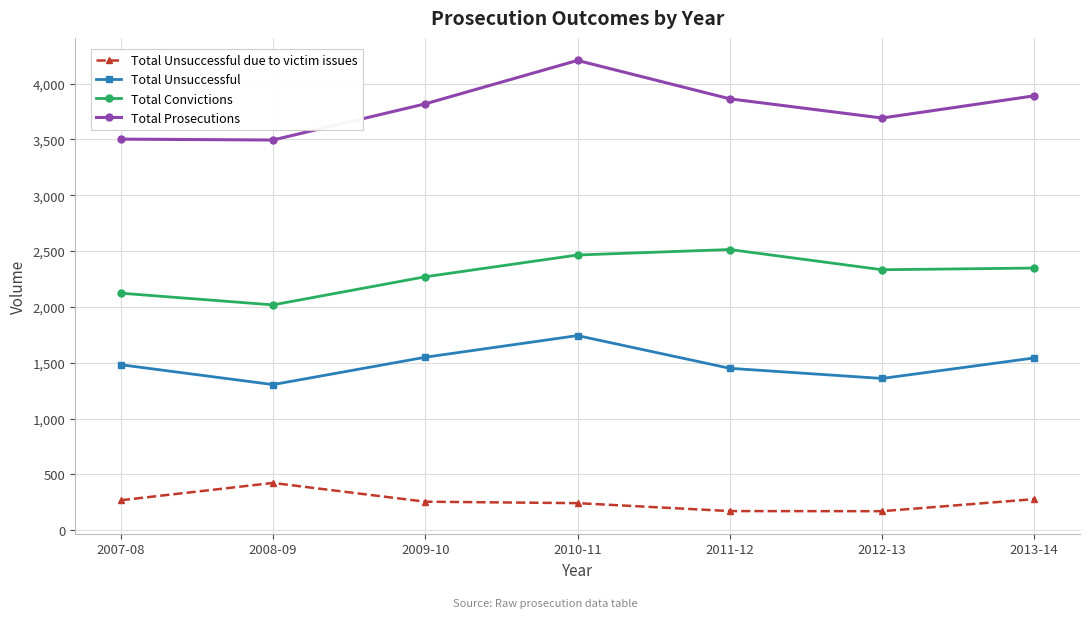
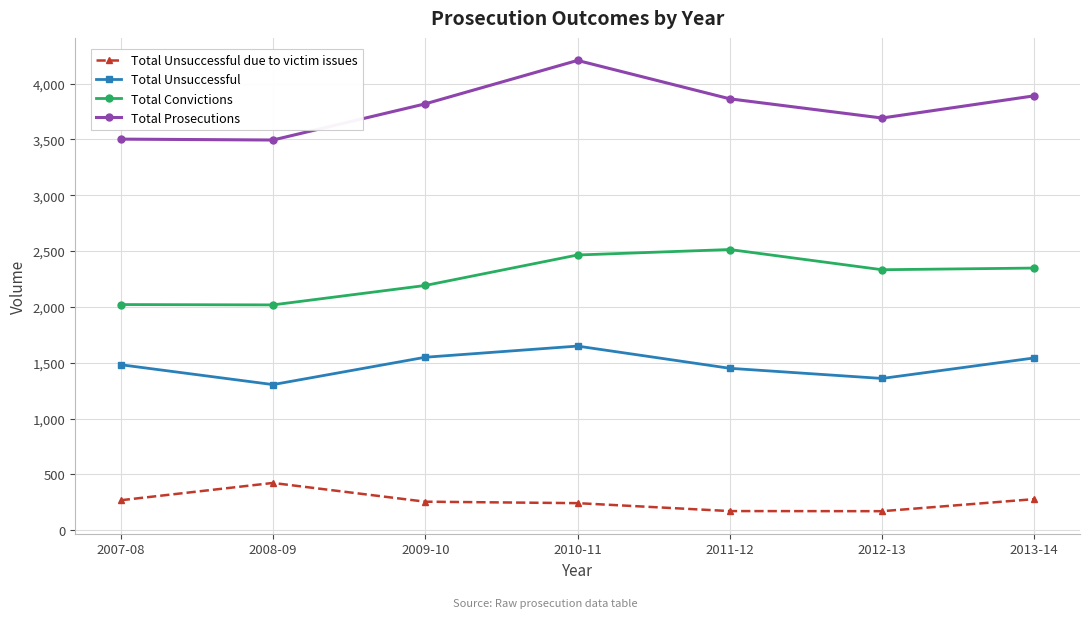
  {
    "Total Unsuccessful due to victim issues": {
      "2007-08": "270",
      "2008-09": "420",
      "2009-10": "260",
      "2010-11": "240",
      "2011-12": "170",
      "2012-13": "170",
      "2013-14": "280"
    },
    "Total Unsuccessful": {
      "2007-08": "1,480",
      "2008-09": "1,300",
      "2009-10": "1,550",
-     "2010-11": "1,740",
+     "2010-11": "1,650",
      "2011-12": "1,450",
      "2012-13": "1,360",
      "2013-14": "1,540"
    },
    "Total Convictions": {
-     "2007-08": "2,120",
+     "2007-08": "2,020",
      "2008-09": "2,020",
-     "2009-10": "2,270",
+     "2009-10": "2,190",
      "2010-11": "2,470",
      "2011-12": "2,510",
      "2012-13": "2,330",
      "2013-14": "2,350"
    },
    "Total Prosecutions": {
      "2007-08": "3,500",
      "2008-09": "3,500",
      "2009-10": "3,820",
      "2010-11": "4,210",
      "2011-12": "3,860",
      "2012-13": "3,690",
      "2013-14": "3,890"
    }
  }
